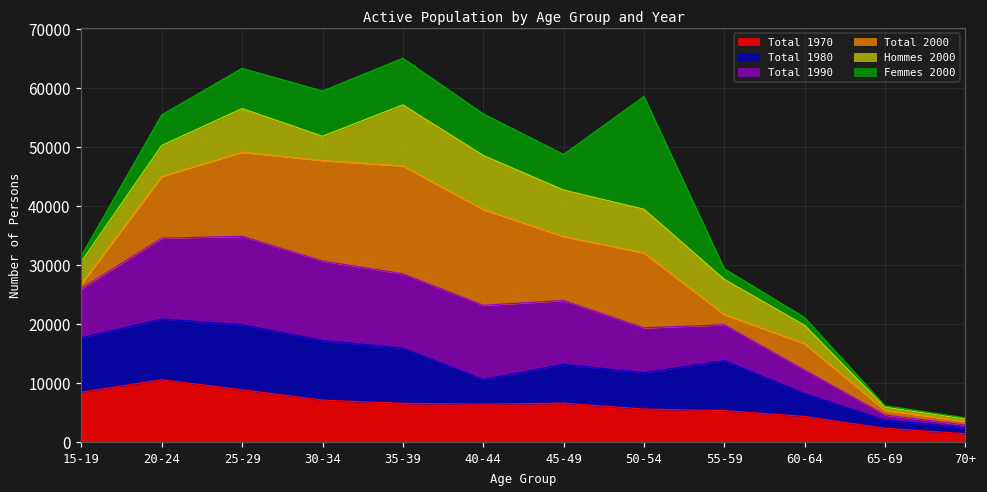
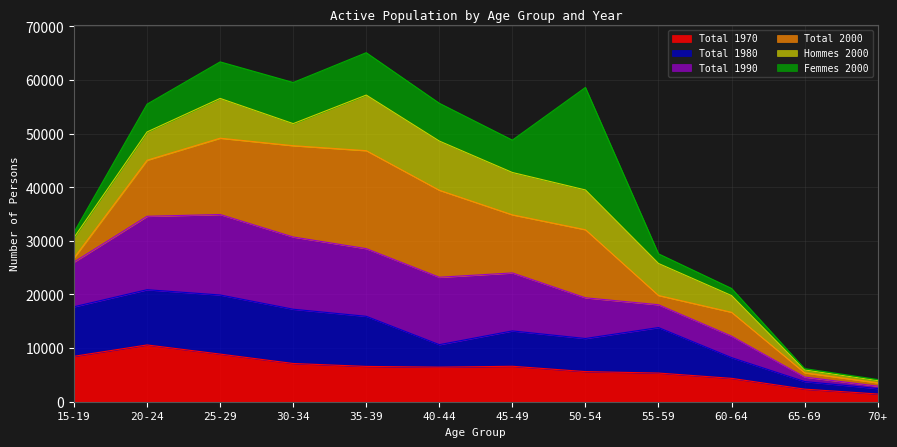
  {
    "Total 1970": {
      "15-19": 8000,
      "20-24": 11000,
      "25-29": 9000,
      "30-34": 7000,
      "35-39": 7000,
      "40-44": 6000,
      "45-49": 7000,
      "50-54": 6000,
      "55-59": 5000,
      "60-64": 4000,
      "65-69": 2000,
      "70+": 1000
    },
    "Total 1980": {
      "15-19": 9000,
      "20-24": 10000,
      "25-29": 11000,
      "30-34": 10000,
      "35-39": 9000,
      "40-44": 4000,
      "45-49": 7000,
      "50-54": 6000,
      "55-59": 8000,
      "60-64": 4000,
      "65-69": 1000
    },
    "Total 1990": {
      "15-19": 8000,
      "20-24": 14000,
      "25-29": 15000,
      "30-34": 13000,
      "35-39": 13000,
      "40-44": 13000,
      "45-49": 11000,
      "50-54": 8000,
-     "55-59": 6000,
+     "55-59": 4000,
      "60-64": 4000,
      "65-69": 1000
    },
    "Total 2000": {
      "15-19": 1000,
      "20-24": 10000,
      "25-29": 14000,
      "30-34": 17000,
      "35-39": 18000,
      "40-44": 16000,
      "45-49": 11000,
      "50-54": 13000,
      "55-59": 2000,
      "60-64": 4000,
      "65-69": 1000
    },
    "Hommes 2000": {
      "15-19": 4000,
      "20-24": 5000,
      "25-29": 7000,
      "30-34": 4000,
      "35-39": 10000,
      "40-44": 9000,
      "45-49": 8000,
      "50-54": 7000,
      "55-59": 6000,
      "60-64": 3000
    },
    "Femmes 2000": {
      "15-19": 1000,
      "20-24": 5000,
      "25-29": 7000,
      "30-34": 8000,
      "35-39": 8000,
      "40-44": 7000,
      "45-49": 6000,
      "50-54": 19000,
      "55-59": 2000,
      "60-64": 1000
    }
  }
